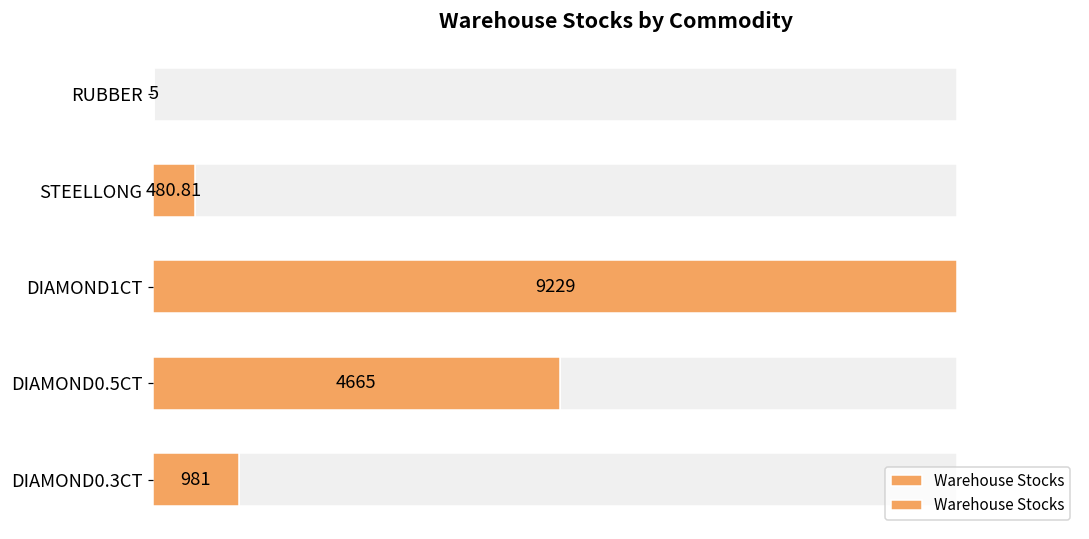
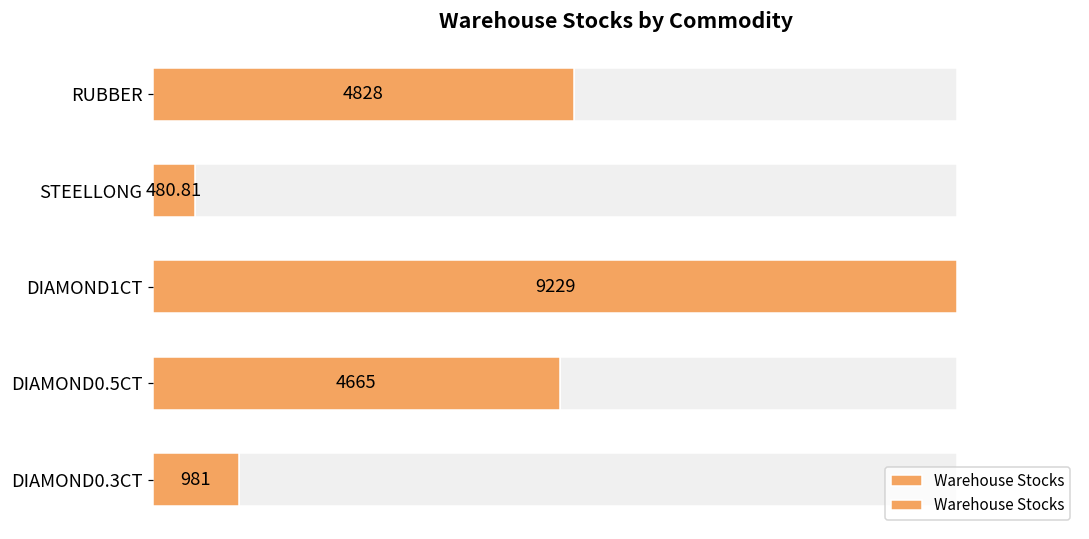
  {
    "Warehouse Stocks": {
-     "RUBBER": 5,
+     "RUBBER": 4828,
      "DIAMOND1CT": 9229
    }
  }
